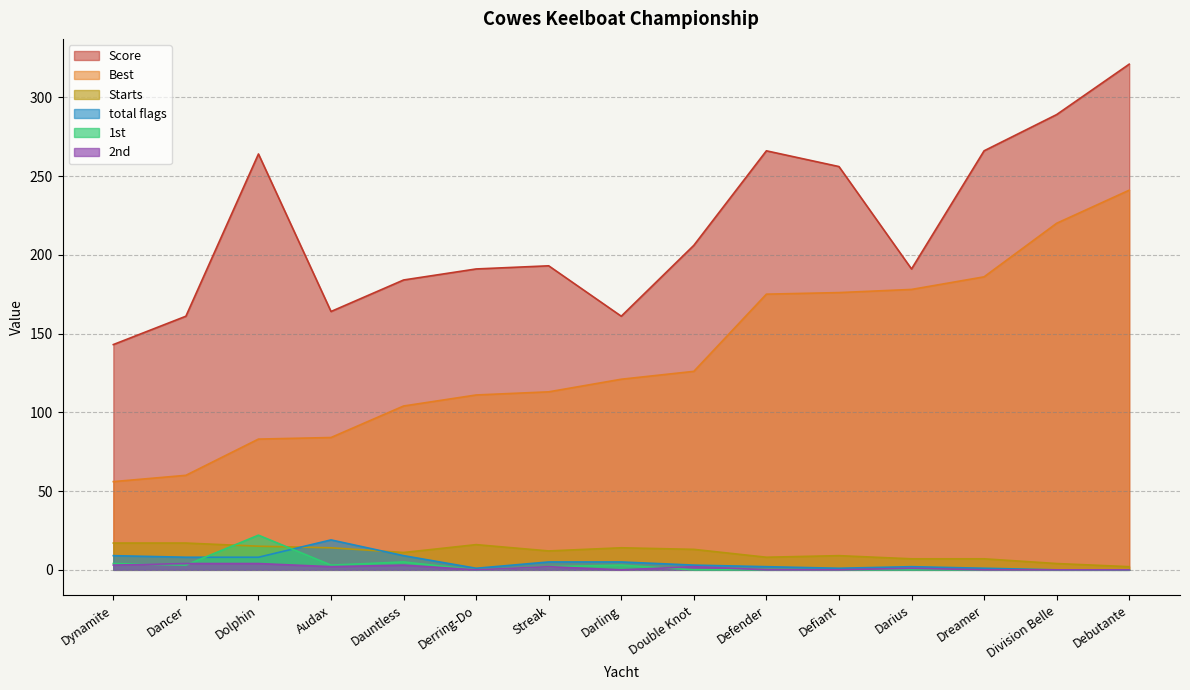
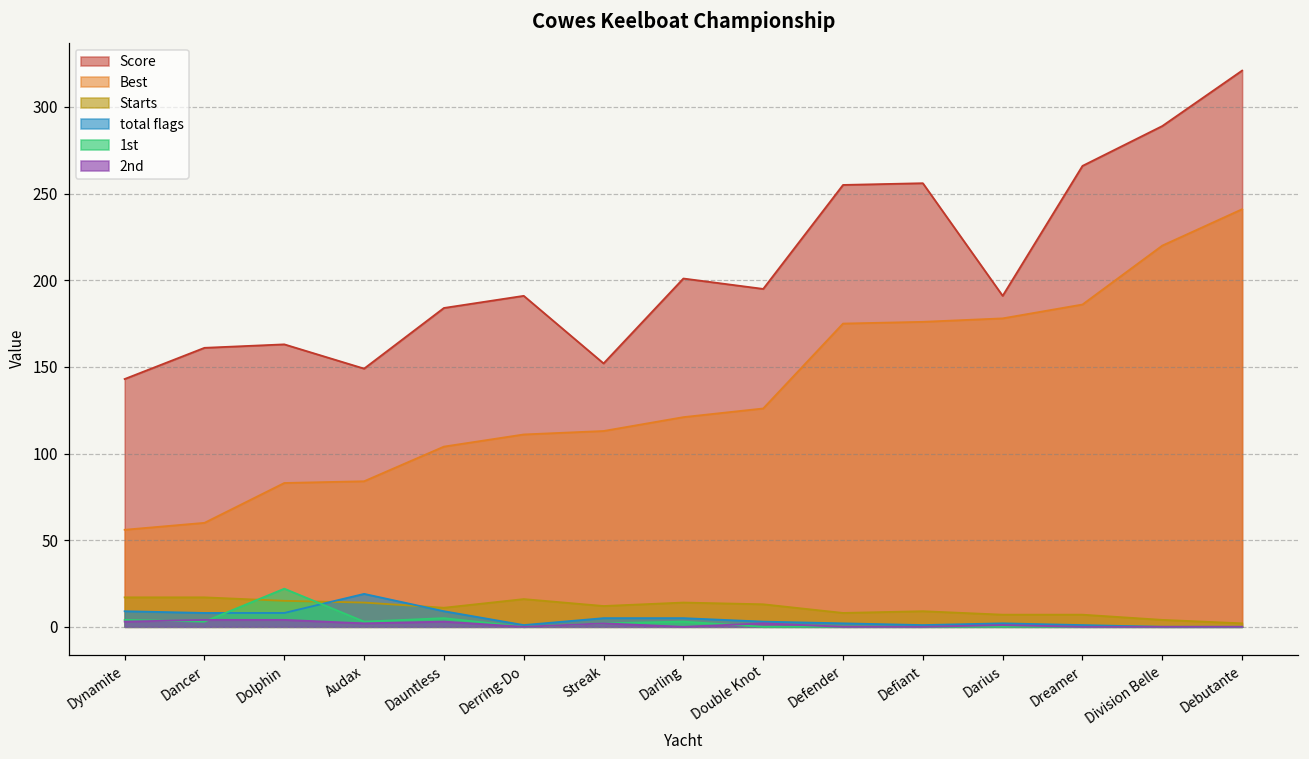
  {
    "Score": {
      "Dynamite": 143,
      "Dancer": 161,
-     "Dolphin": 264,
-     "Audax": 164,
+     "Dolphin": 163,
+     "Audax": 149,
      "Dauntless": 184,
      "Derring-Do": 191,
-     "Streak": 193,
-     "Darling": 161,
-     "Double Knot": 206,
-     "Defender": 266,
+     "Streak": 152,
+     "Darling": 201,
+     "Double Knot": 195,
+     "Defender": 255,
      "Defiant": 256,
      "Darius": 191,
      "Dreamer": 266,
      "Division Belle": 289,
      "Debutante": 321
    },
    "total flags": {
      "Dynamite": 9,
      "Dancer": 8,
      "Dolphin": 8,
      "Audax": 19,
      "Dauntless": 9,
      "Streak": 5,
      "Darling": 5,
      "Defender": 2
    },
    "1st": {
      "Dolphin": 22,
      "Dauntless": 5,
      "Darling": 3,
      "Double Knot": 0
    },
    "2nd": {
      "Dolphin": 4,
      "Dauntless": 3,
      "Darling": 0
    }
  }
